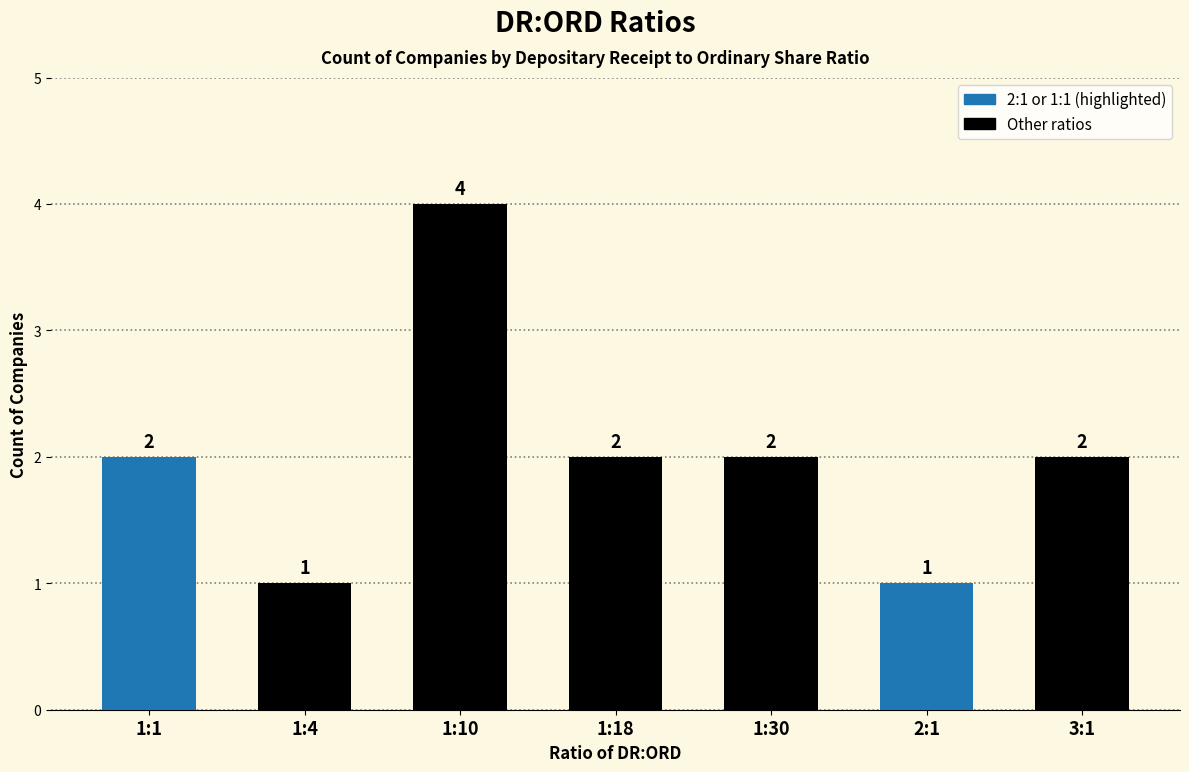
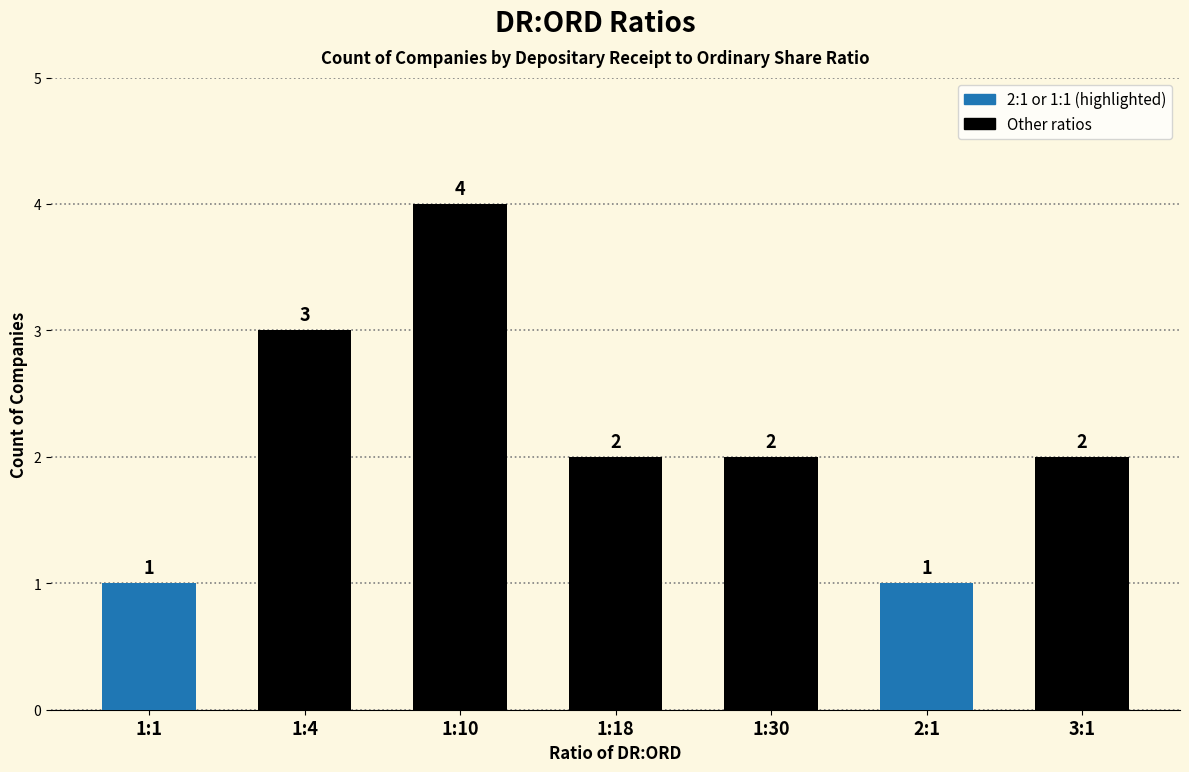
  {
-   "1:1": 2,
-   "1:4": 1,
+   "1:1": 1,
+   "1:4": 3,
    "1:10": 4,
    "1:18": 2,
    "1:30": 2,
    "2:1": 1,
    "3:1": 2
  }
